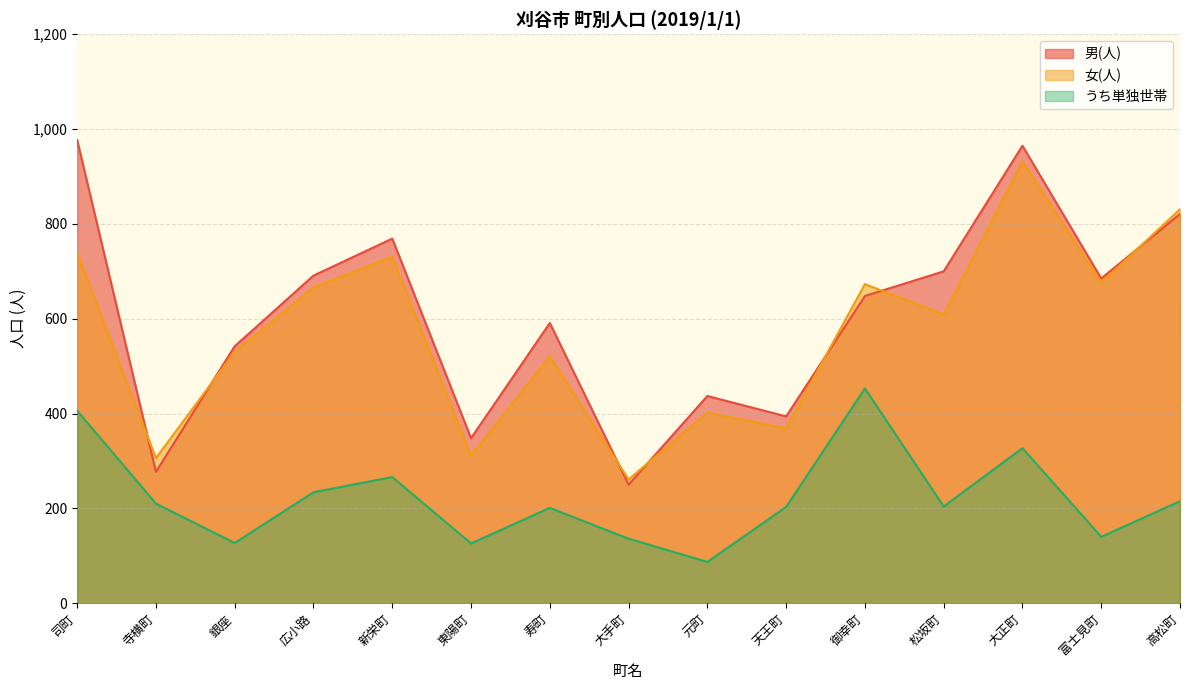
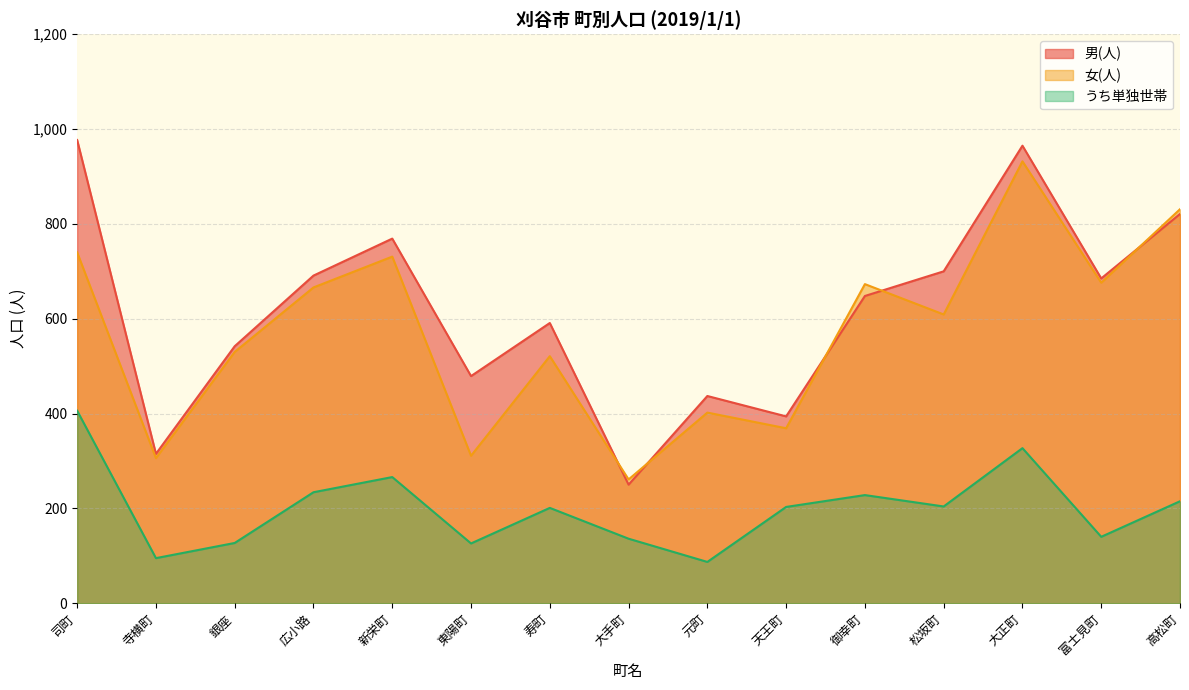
  {
    "男(人)": {
      "司町": 980,
-     "寺横町": 280,
+     "寺横町": 320,
      "銀座": 540,
      "広小路": 690,
      "新栄町": 770,
-     "東陽町": 350,
+     "東陽町": 480,
      "寿町": 590,
      "大手町": 250,
      "元町": 440,
      "天王町": 390,
      "御幸町": 650,
      "松坂町": 700,
      "大正町": 970,
      "富士見町": 690,
      "高松町": 820
    },
    "女(人)": {
      "司町": 740,
      "寺横町": 310,
      "銀座": 530,
      "広小路": 670,
      "新栄町": 730,
      "東陽町": 310,
      "寿町": 520,
      "大手町": 260,
      "元町": 400,
      "天王町": 370,
      "御幸町": 670,
      "松坂町": 610,
      "大正町": 930,
      "富士見町": 680,
      "高松町": 830
    },
    "うち単独世帯": {
      "司町": 410,
-     "寺横町": 210,
+     "寺横町": 100,
      "銀座": 130,
      "広小路": 230,
      "新栄町": 270,
      "東陽町": 130,
      "寿町": 200,
      "大手町": 140,
      "元町": 90,
      "天王町": 200,
-     "御幸町": 450,
+     "御幸町": 230,
      "松坂町": 200,
      "大正町": 330,
      "富士見町": 140,
      "高松町": 220
    }
  }
